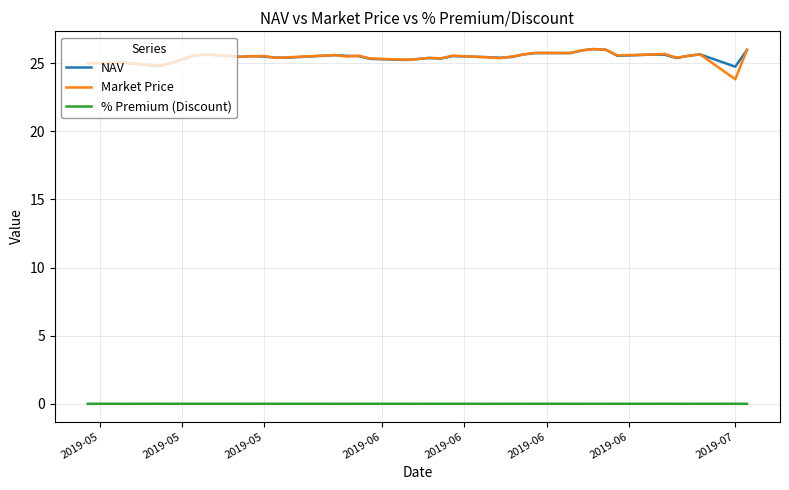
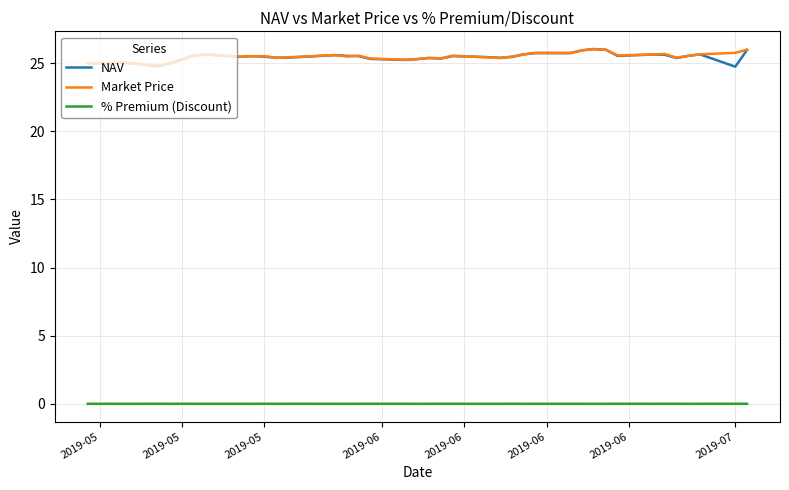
  {
    "NAV": {
      "2019-07": 24.7
    },
    "Market Price": {
-     "2019-07": 23.8
+     "2019-07": 25.8
    },
    "% Premium (Discount)": {
      "2019-07": 0.0
    }
  }
